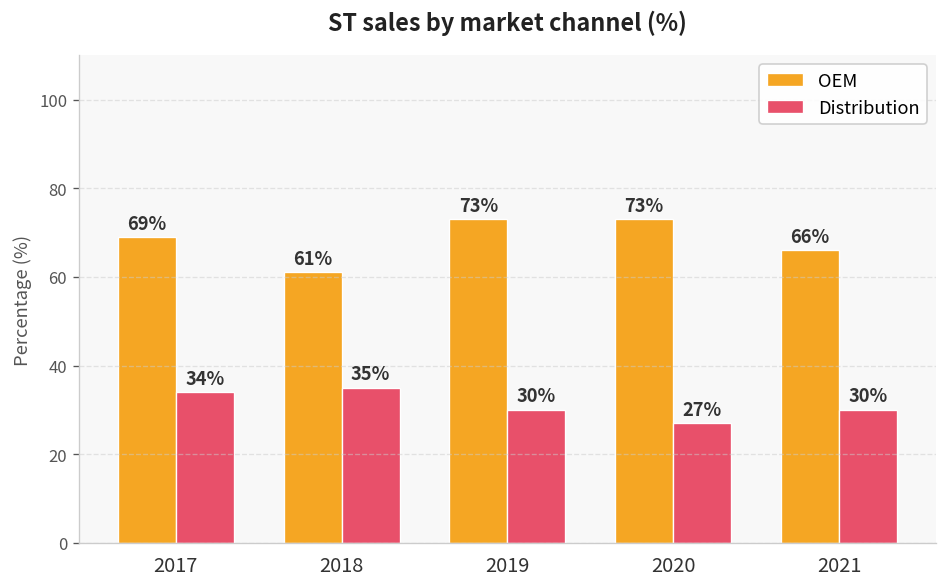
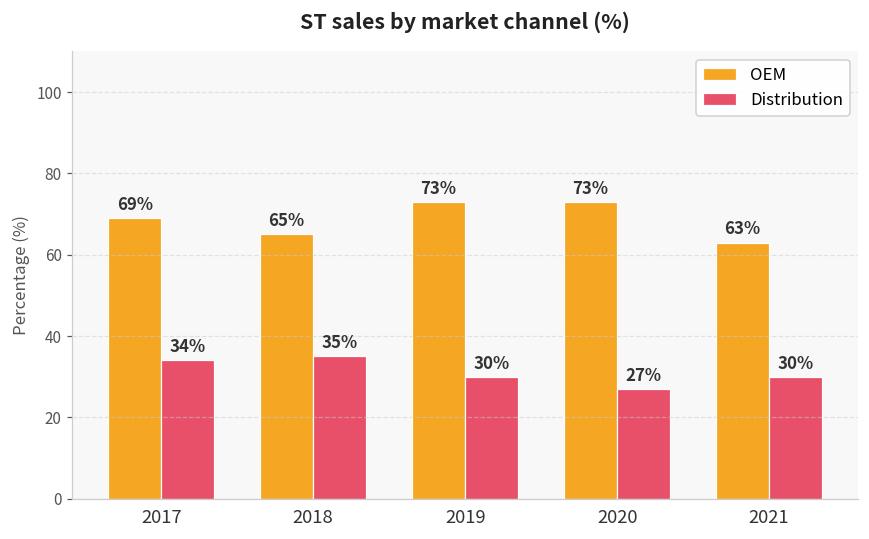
  {
    "OEM": {
      "2017": "69%",
-     "2018": "61%",
+     "2018": "65%",
      "2019": "73%",
      "2020": "73%",
-     "2021": "66%"
+     "2021": "63%"
    },
    "Distribution": {
      "2017": "34%",
      "2018": "35%",
      "2019": "30%",
      "2020": "27%",
      "2021": "30%"
    }
  }
